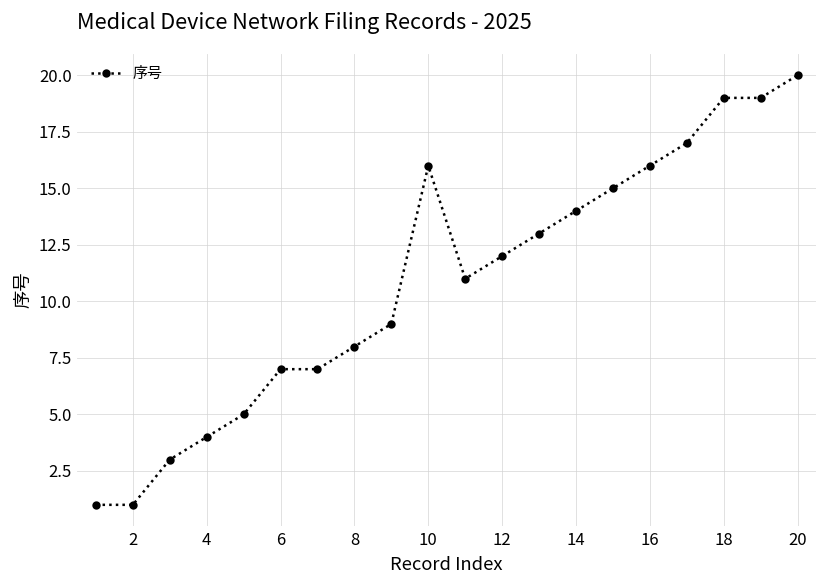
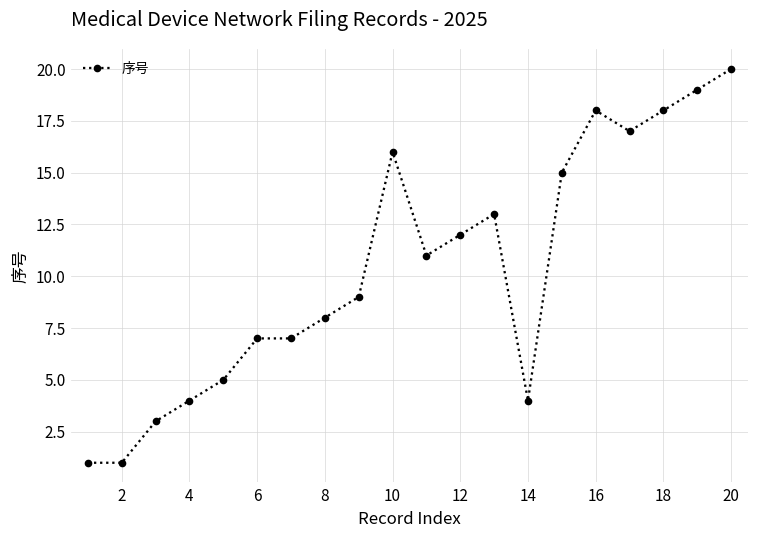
  {
    "2": 1,
    "4": 4,
    "6": 7,
    "8": 8,
    "10": 16,
    "12": 12,
-   "14": 14,
-   "16": 16,
-   "18": 19,
+   "14": 4,
+   "16": 18,
+   "18": 18,
    "20": 20
  }
